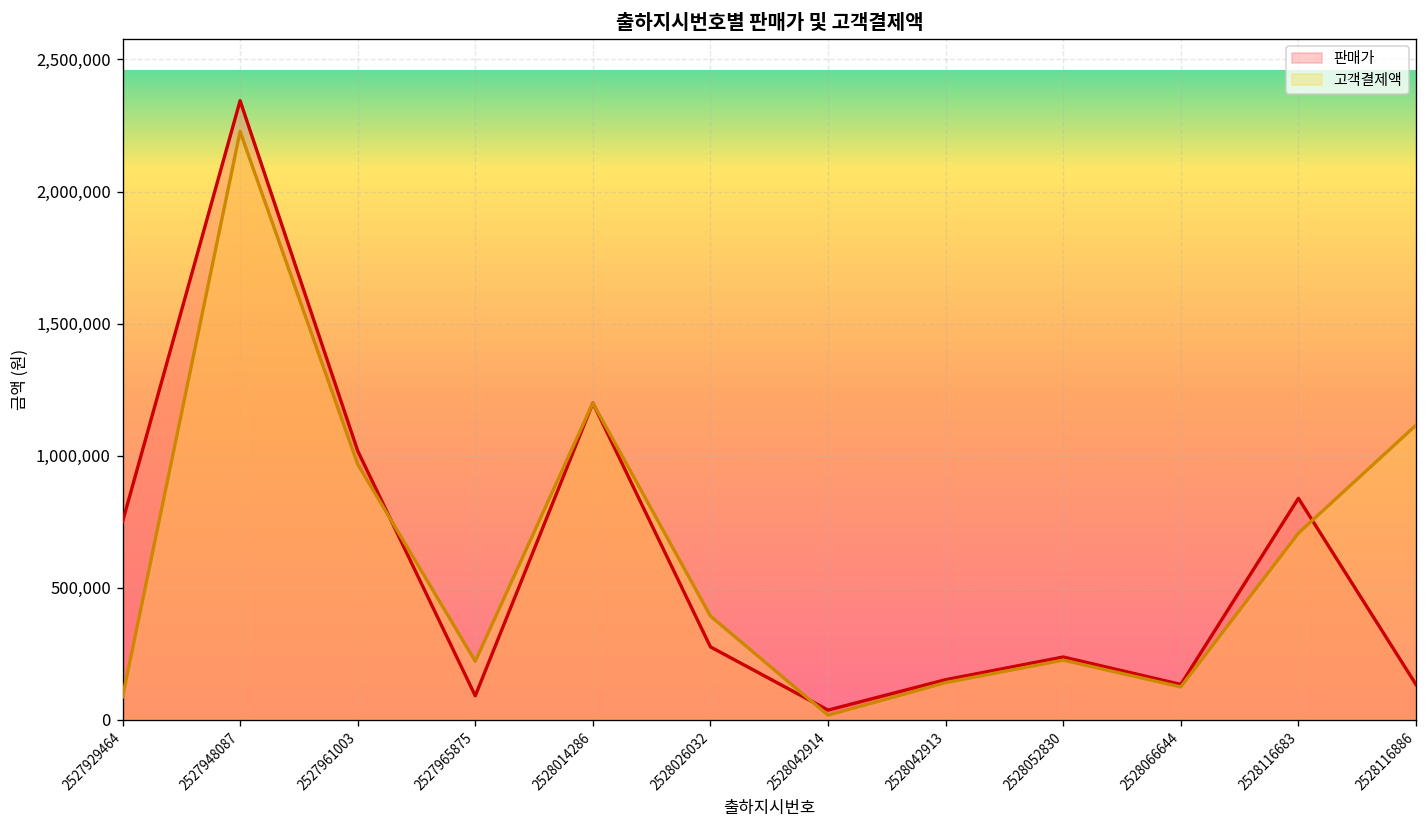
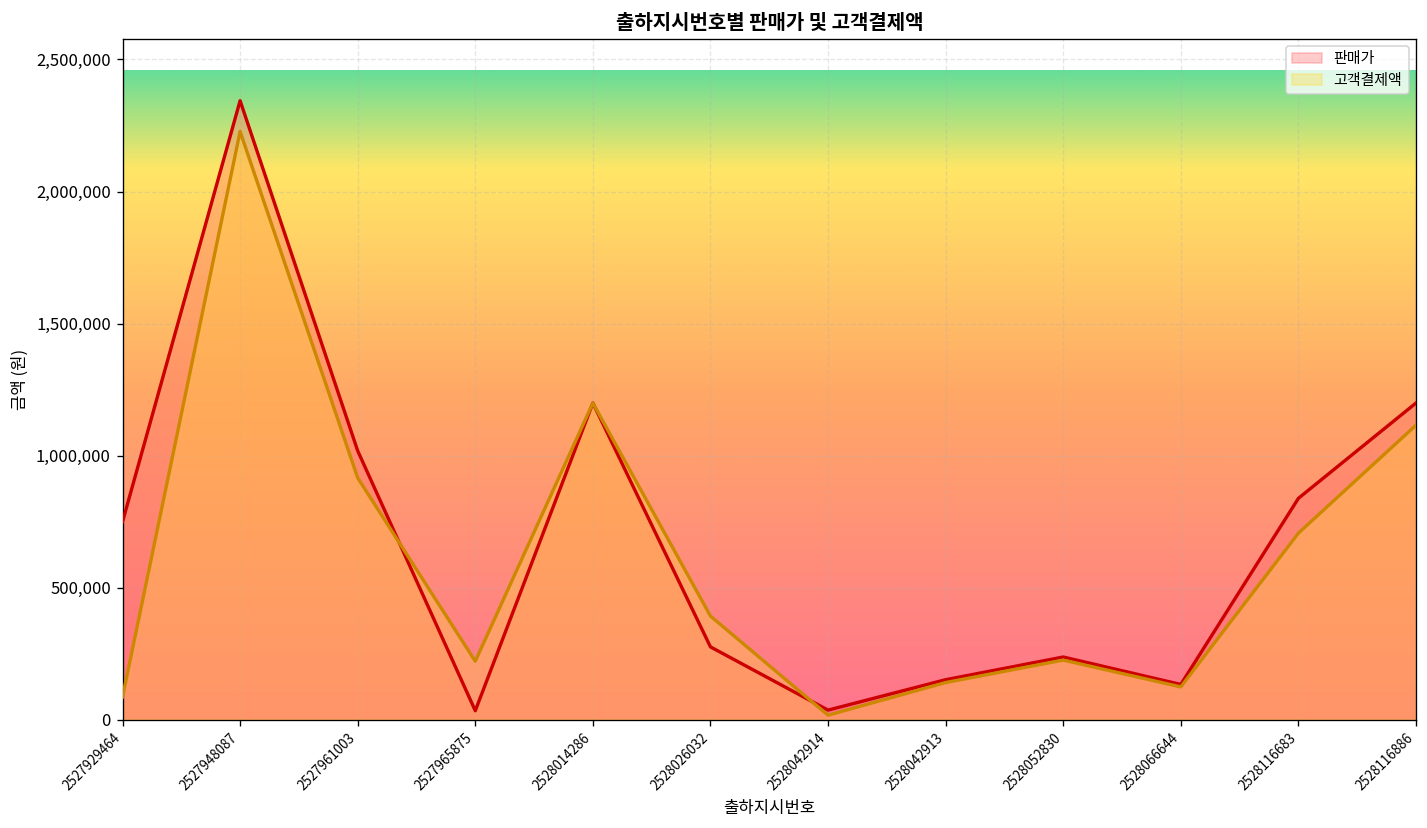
  {
    "판매가": {
      "2527929464": "750,000",
      "2527948087": "2,340,000",
      "2527961003": "1,020,000",
-     "2527965875": "90,000",
+     "2527965875": "30,000",
      "2528026032": "280,000",
      "2528042914": "40,000",
      "2528052830": "240,000",
      "2528116683": "840,000",
-     "2528116886": "130,000"
+     "2528116886": "1,200,000"
    },
    "고객결제액": {
      "2527929464": "90,000",
      "2527948087": "2,230,000",
-     "2527961003": "970,000",
+     "2527961003": "920,000",
      "2527965875": "220,000",
      "2528026032": "390,000",
      "2528042914": "20,000",
      "2528052830": "230,000",
      "2528116683": "710,000",
      "2528116886": "1,120,000"
    }
  }
